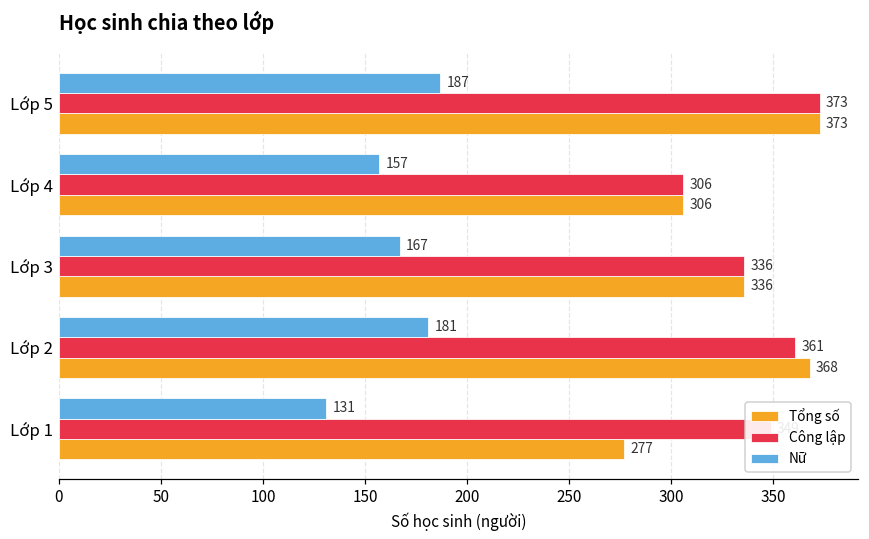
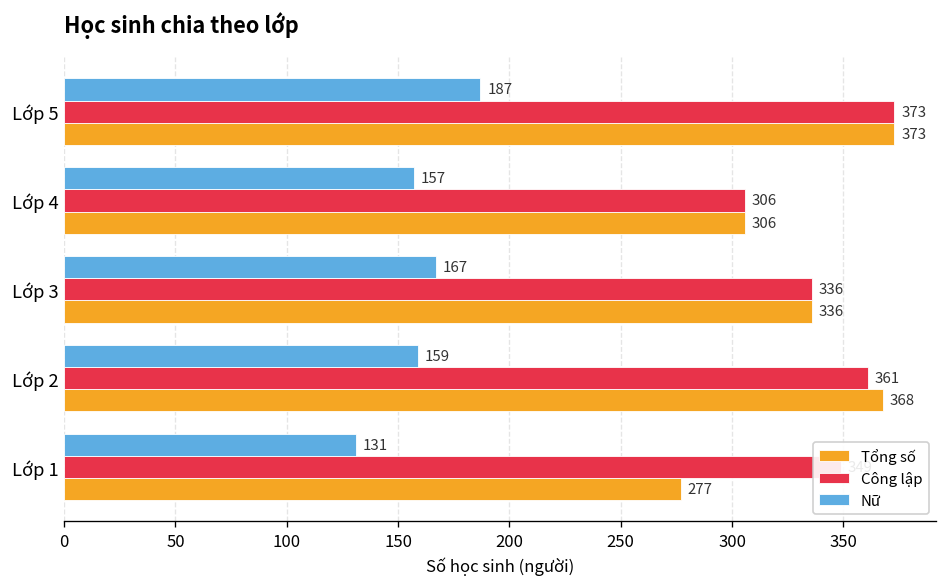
  {
    "Tổng số": {
      "Lớp 5": 373,
      "Lớp 4": 306,
      "Lớp 3": 336,
      "Lớp 2": 368,
      "Lớp 1": 277
    },
    "Công lập": {
      "Lớp 5": 373,
      "Lớp 4": 306,
      "Lớp 3": 336,
      "Lớp 2": 361
    },
    "Nữ": {
      "Lớp 5": 187,
      "Lớp 4": 157,
      "Lớp 3": 167,
-     "Lớp 2": 181,
+     "Lớp 2": 159,
      "Lớp 1": 131
    }
  }
